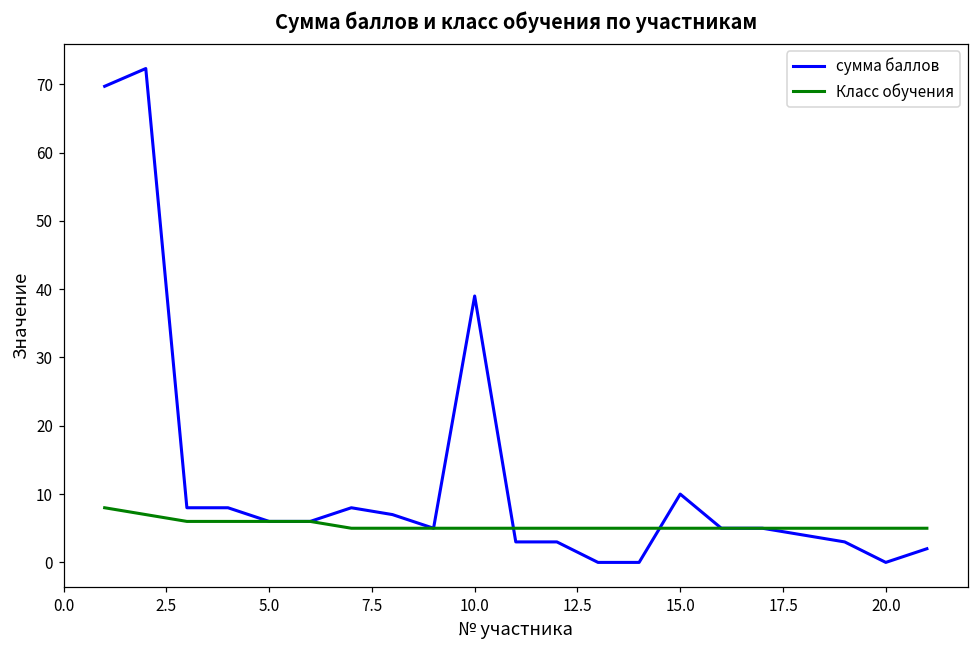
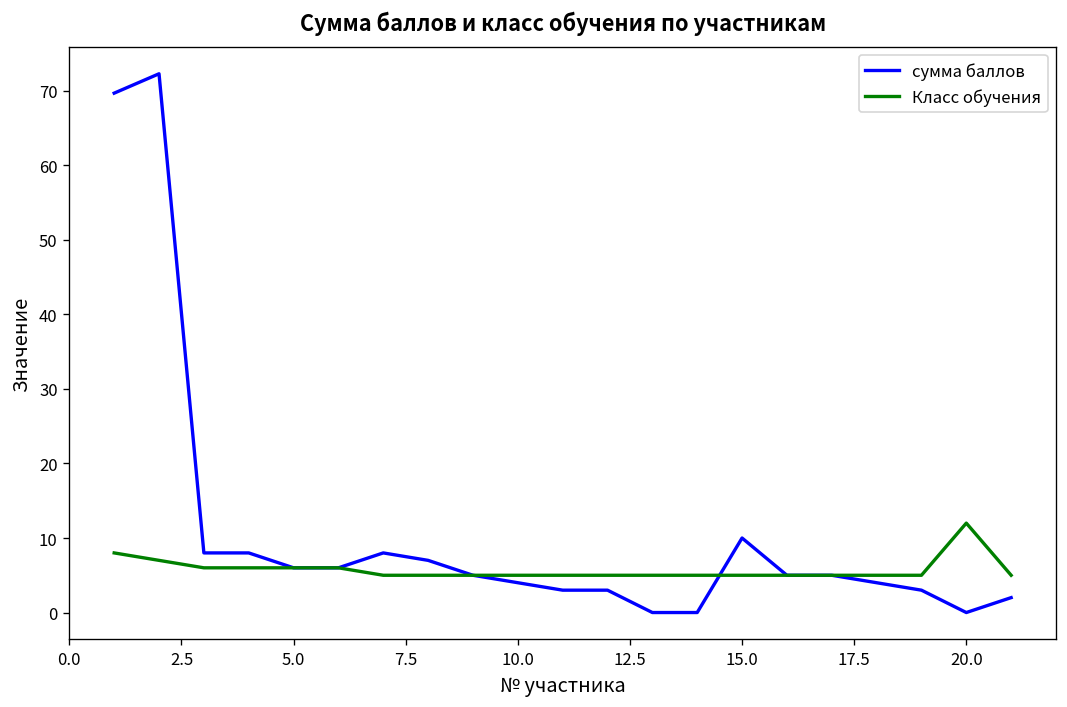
  {
    "сумма баллов": {
-     "10.0": 39,
+     "10.0": 4,
      "15.0": 10,
      "20.0": 0
    },
    "Класс обучения": {
      "10.0": 5,
      "15.0": 5,
-     "20.0": 5
+     "20.0": 12
    }
  }
